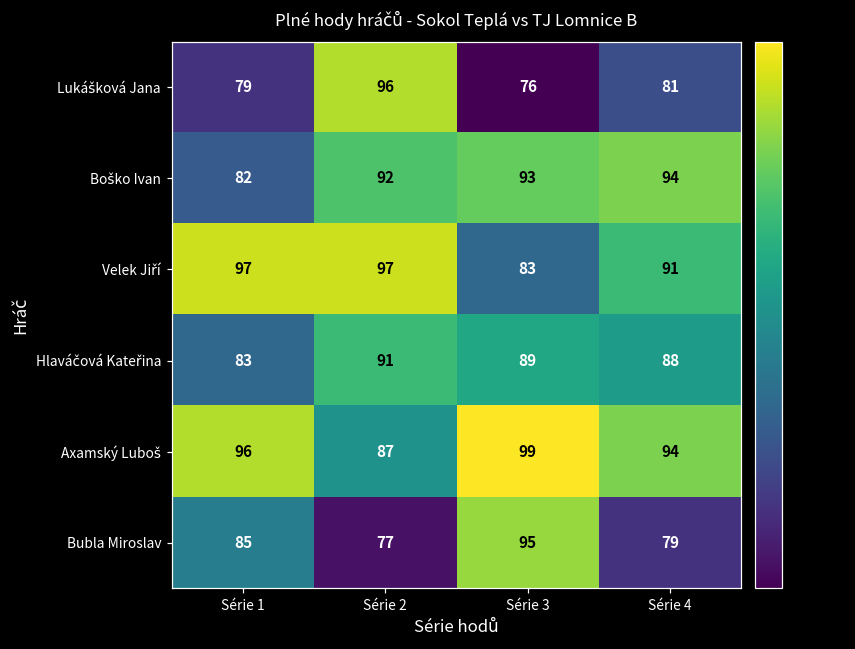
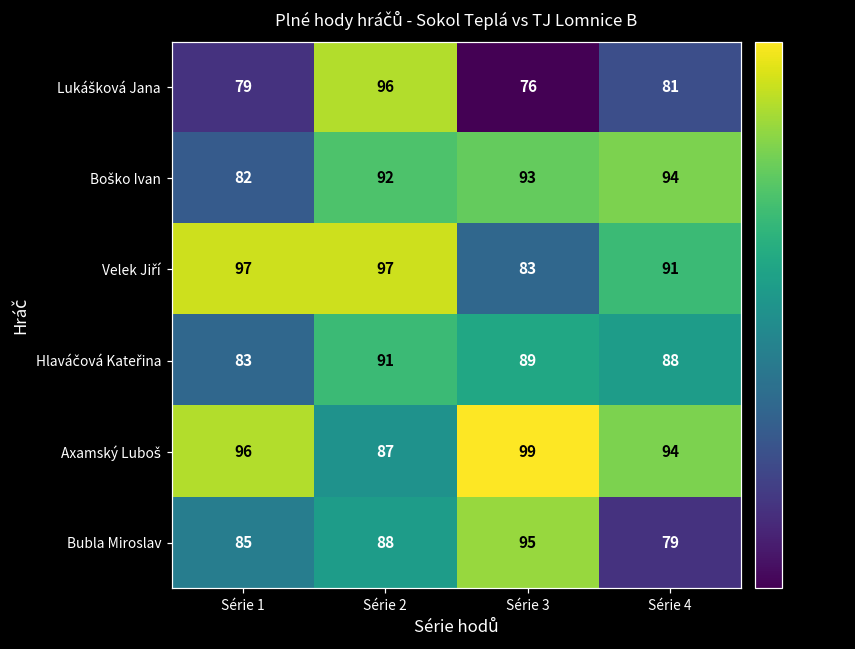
  {
    "Lukášková Jana": {
      "Série 1": 79,
      "Série 2": 96,
      "Série 3": 76,
      "Série 4": 81
    },
    "Boško Ivan": {
      "Série 1": 82,
      "Série 2": 92,
      "Série 3": 93,
      "Série 4": 94
    },
    "Velek Jiří": {
      "Série 1": 97,
      "Série 2": 97,
      "Série 3": 83,
      "Série 4": 91
    },
    "Hlaváčová Kateřina": {
      "Série 1": 83,
      "Série 2": 91,
      "Série 3": 89,
      "Série 4": 88
    },
    "Axamský Luboš": {
      "Série 1": 96,
      "Série 2": 87,
      "Série 3": 99,
      "Série 4": 94
    },
    "Bubla Miroslav": {
      "Série 1": 85,
-     "Série 2": 77,
+     "Série 2": 88,
      "Série 3": 95,
      "Série 4": 79
    }
  }
